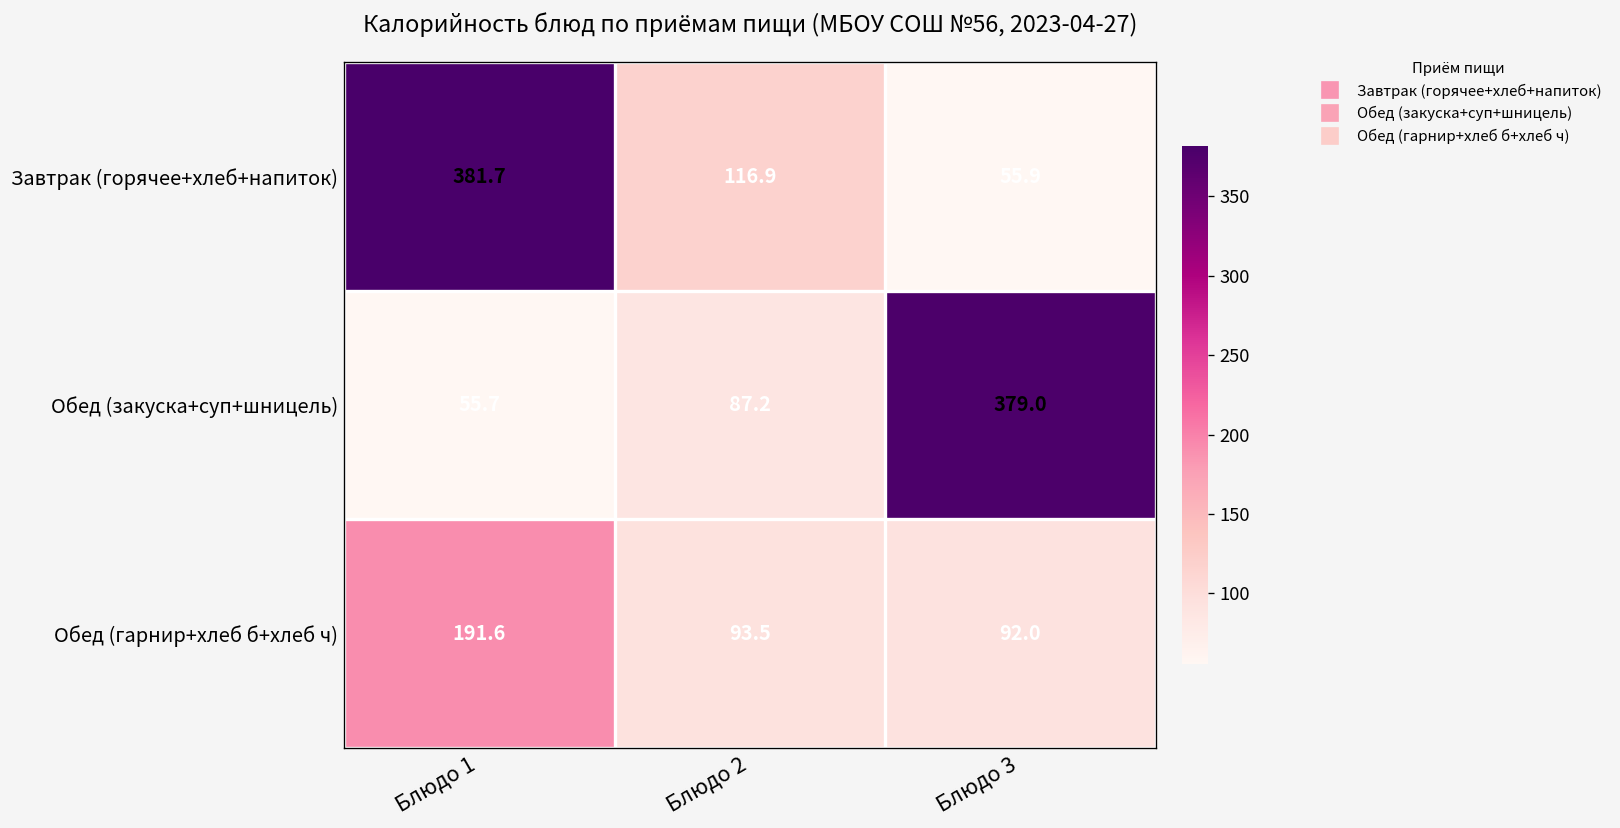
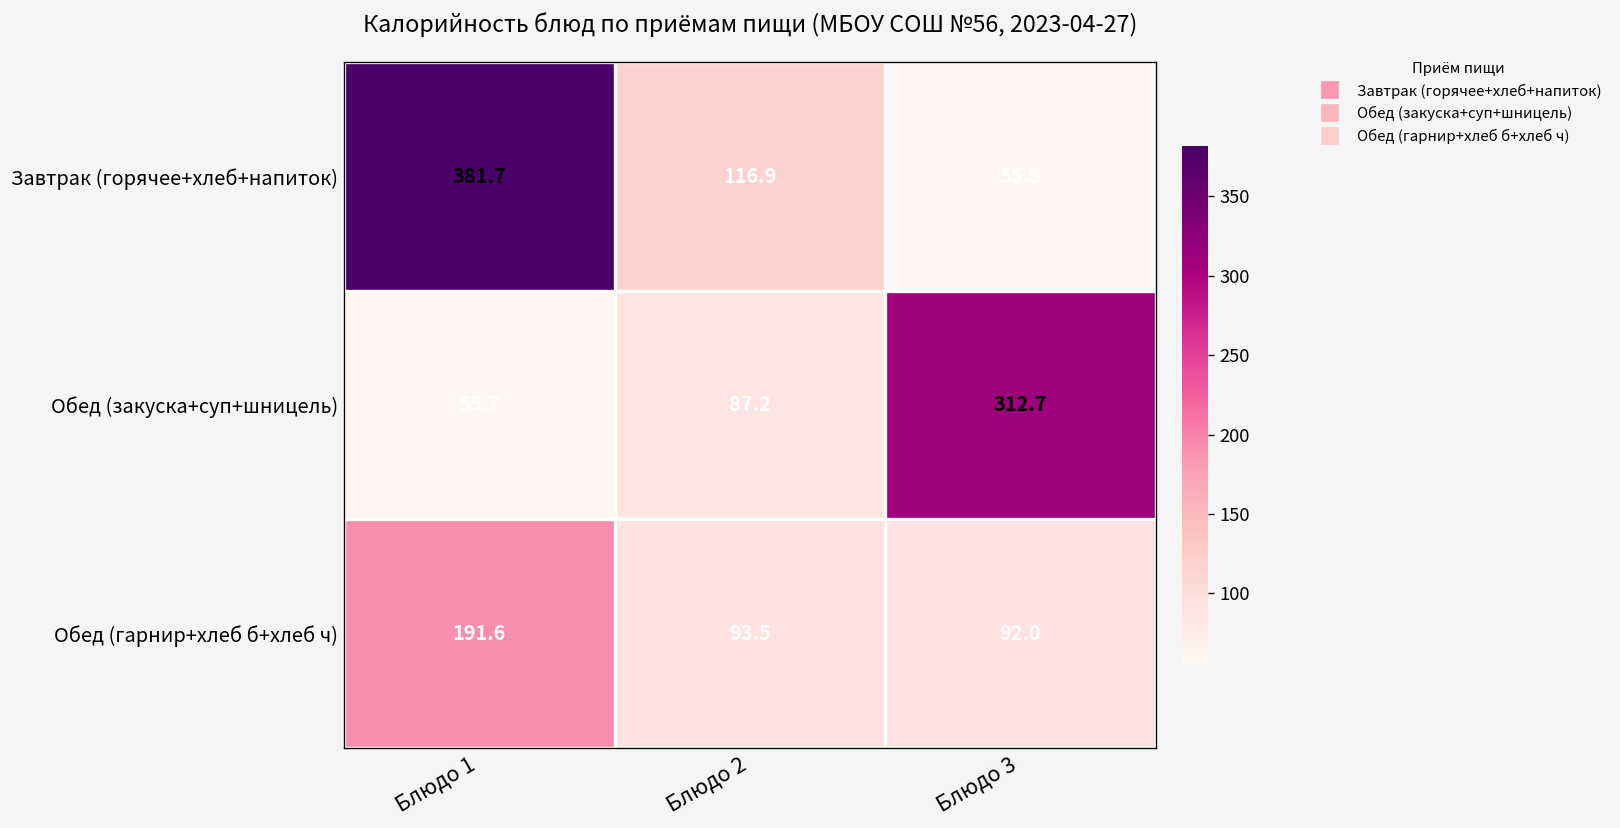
  {
    "Завтрак (горячее+хлеб+напиток)": {
      "Блюдо 1": 381.7,
      "Блюдо 2": 116.9
    },
    "Обед (закуска+суп+шницель)": {
-     "Блюдо 3": 379.0
+     "Блюдо 3": 312.7
    },
    "Обед (гарнир+хлеб б+хлеб ч)": {
      "Блюдо 1": 191.6
    }
  }
